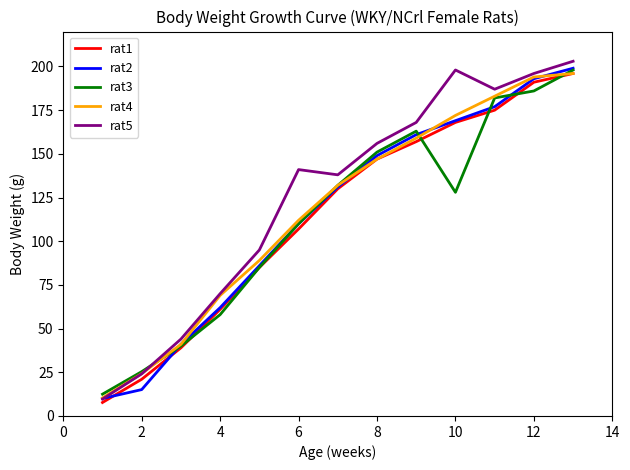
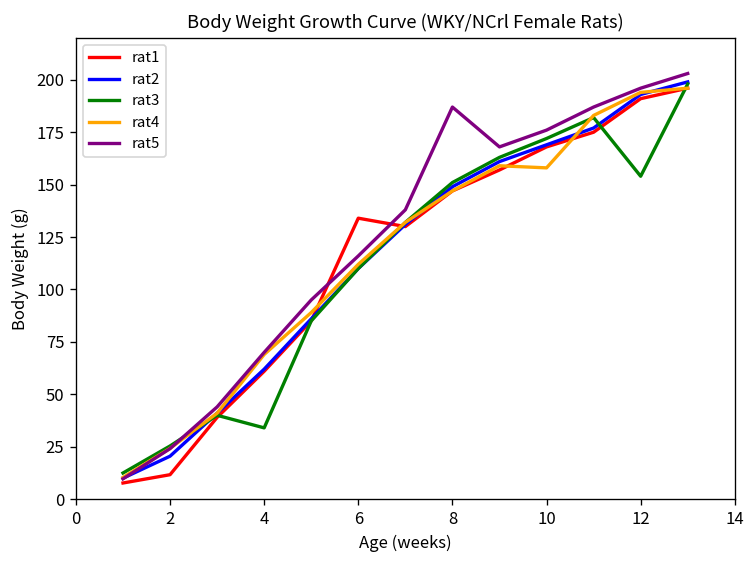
  {
    "rat1": {
-     "2": 21,
-     "6": 107,
+     "2": 12,
+     "6": 134,
      "12": 191
    },
    "rat2": {
-     "2": 15,
+     "2": 21,
      "8": 149
    },
    "rat3": {
-     "4": 58,
+     "4": 34,
      "8": 151,
-     "10": 128,
-     "12": 186
+     "10": 172,
+     "12": 154
    },
    "rat4": {
      "6": 112,
-     "10": 172
+     "10": 158
    },
    "rat5": {
-     "6": 141,
-     "8": 156,
-     "10": 198,
+     "6": 116,
+     "8": 187,
+     "10": 176,
      "12": 196
    }
  }
